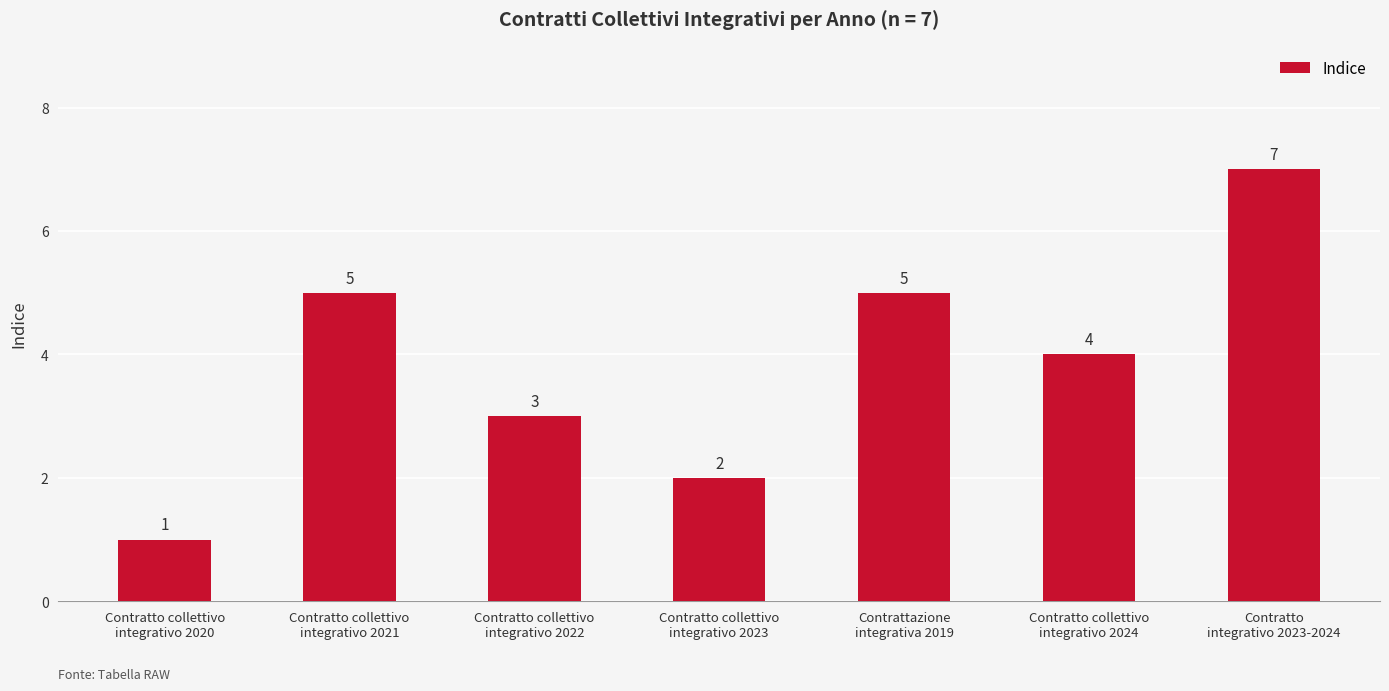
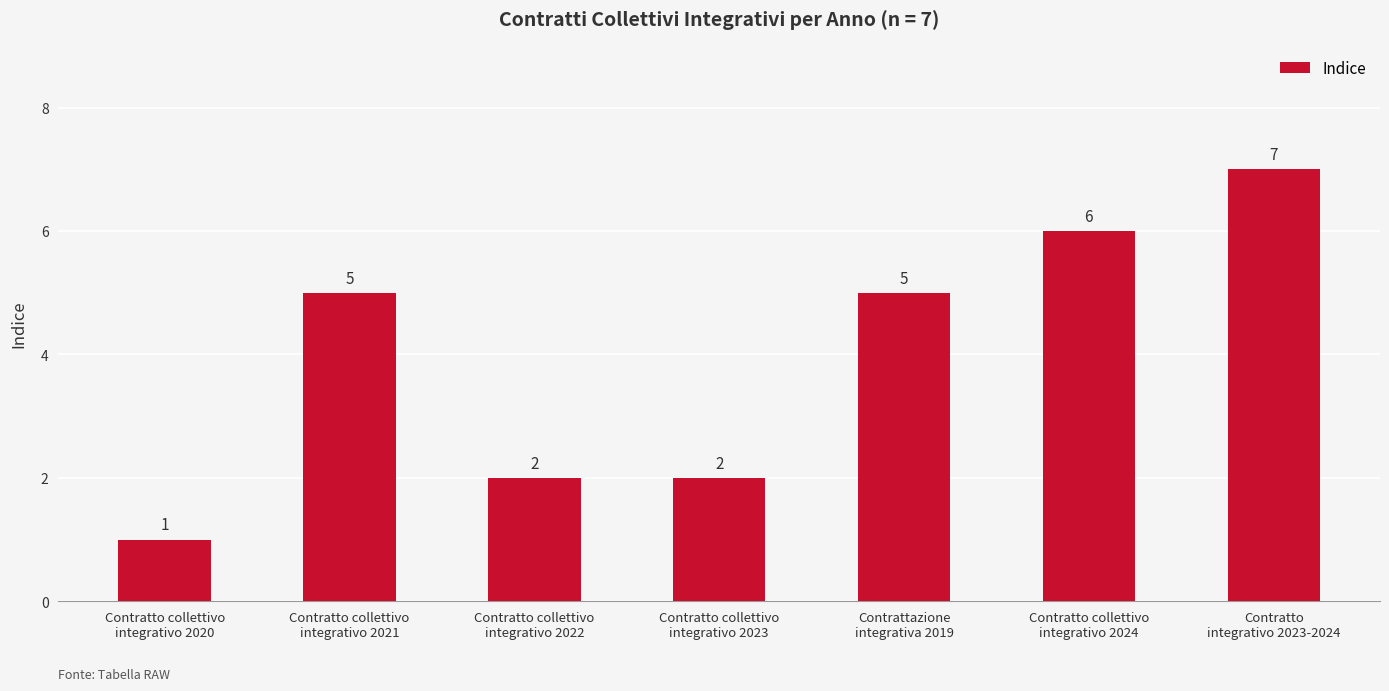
  {
    "Contratto collettivo integrativo 2020": 1,
    "Contratto collettivo integrativo 2021": 5,
-   "Contratto collettivo integrativo 2022": 3,
+   "Contratto collettivo integrativo 2022": 2,
    "Contratto collettivo integrativo 2023": 2,
    "Contrattazione integrativa 2019": 5,
-   "Contratto collettivo integrativo 2024": 4,
+   "Contratto collettivo integrativo 2024": 6,
    "Contratto integrativo 2023-2024": 7
  }
